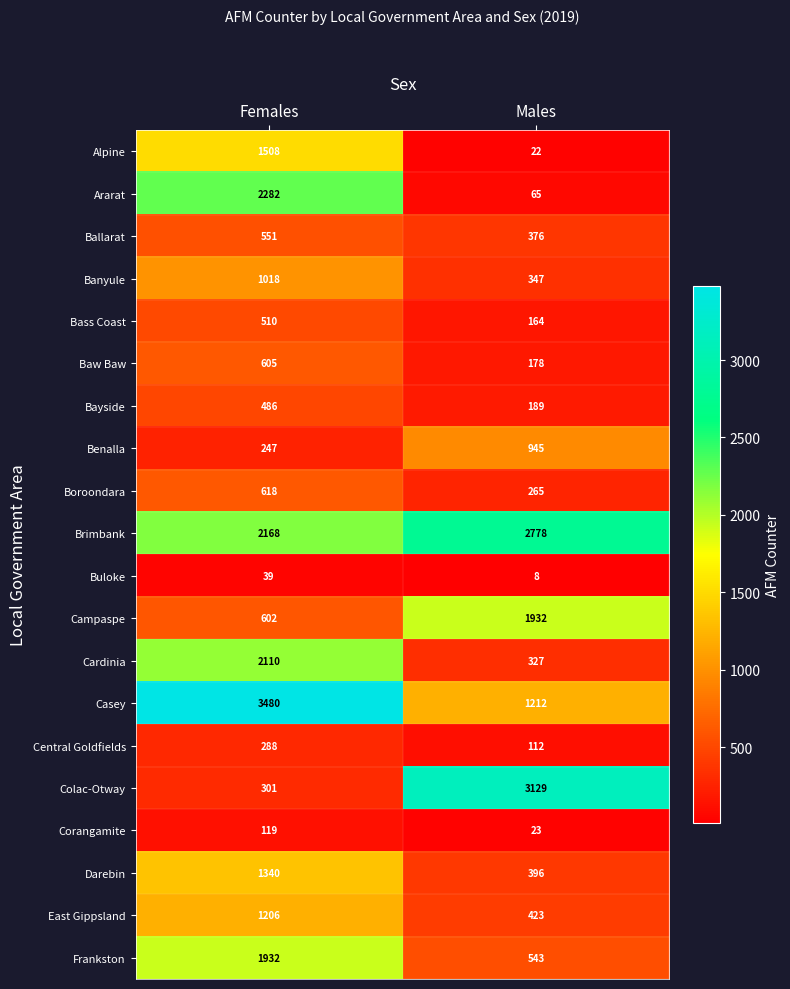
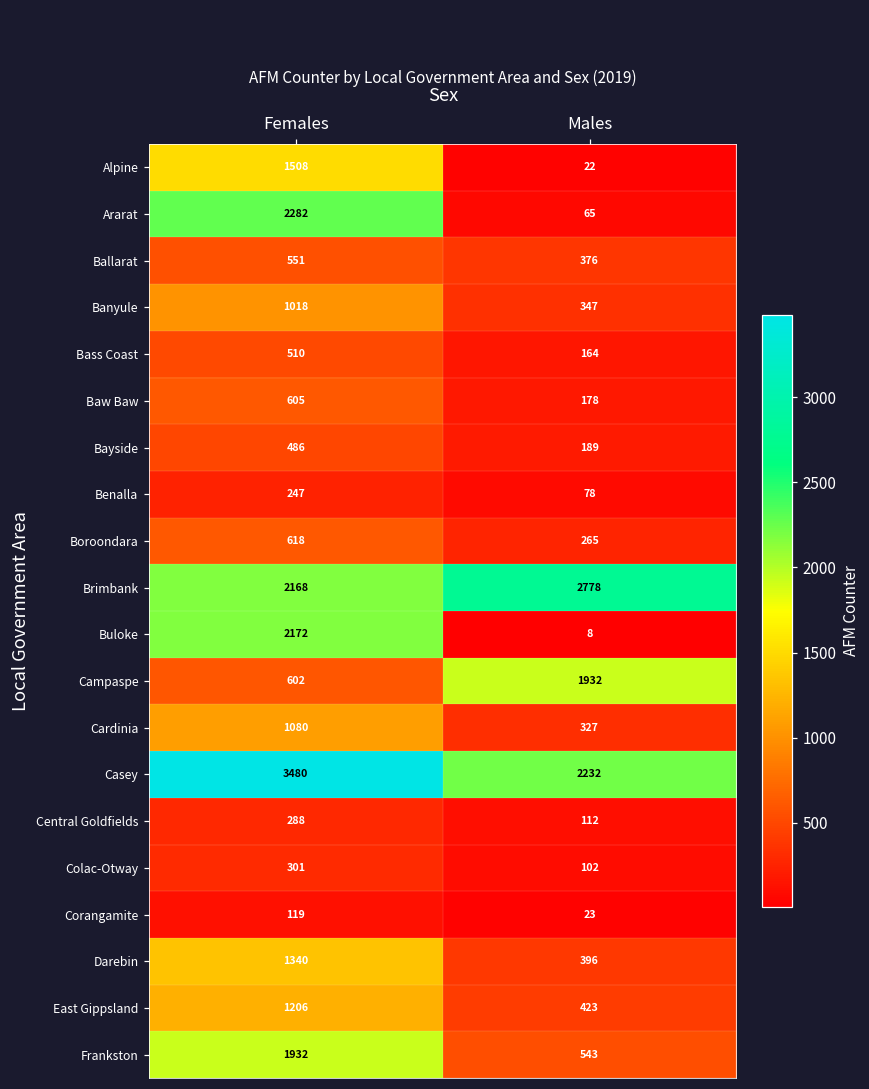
  {
    "Alpine": {
      "Females": 1508,
      "Males": 22
    },
    "Ararat": {
      "Females": 2282,
      "Males": 65
    },
    "Ballarat": {
      "Females": 551,
      "Males": 376
    },
    "Banyule": {
      "Females": 1018,
      "Males": 347
    },
    "Bass Coast": {
      "Females": 510,
      "Males": 164
    },
    "Baw Baw": {
      "Females": 605,
      "Males": 178
    },
    "Bayside": {
      "Females": 486,
      "Males": 189
    },
    "Benalla": {
      "Females": 247,
-     "Males": 945
+     "Males": 78
    },
    "Boroondara": {
      "Females": 618,
      "Males": 265
    },
    "Brimbank": {
      "Females": 2168,
      "Males": 2778
    },
    "Buloke": {
-     "Females": 39,
+     "Females": 2172,
      "Males": 8
    },
    "Campaspe": {
      "Females": 602,
      "Males": 1932
    },
    "Cardinia": {
-     "Females": 2110,
+     "Females": 1080,
      "Males": 327
    },
    "Casey": {
      "Females": 3480,
-     "Males": 1212
+     "Males": 2232
    },
    "Central Goldfields": {
      "Females": 288,
      "Males": 112
    },
    "Colac-Otway": {
      "Females": 301,
-     "Males": 3129
+     "Males": 102
    },
    "Corangamite": {
      "Females": 119,
      "Males": 23
    },
    "Darebin": {
      "Females": 1340,
      "Males": 396
    },
    "East Gippsland": {
      "Females": 1206,
      "Males": 423
    },
    "Frankston": {
      "Females": 1932,
      "Males": 543
    }
  }
